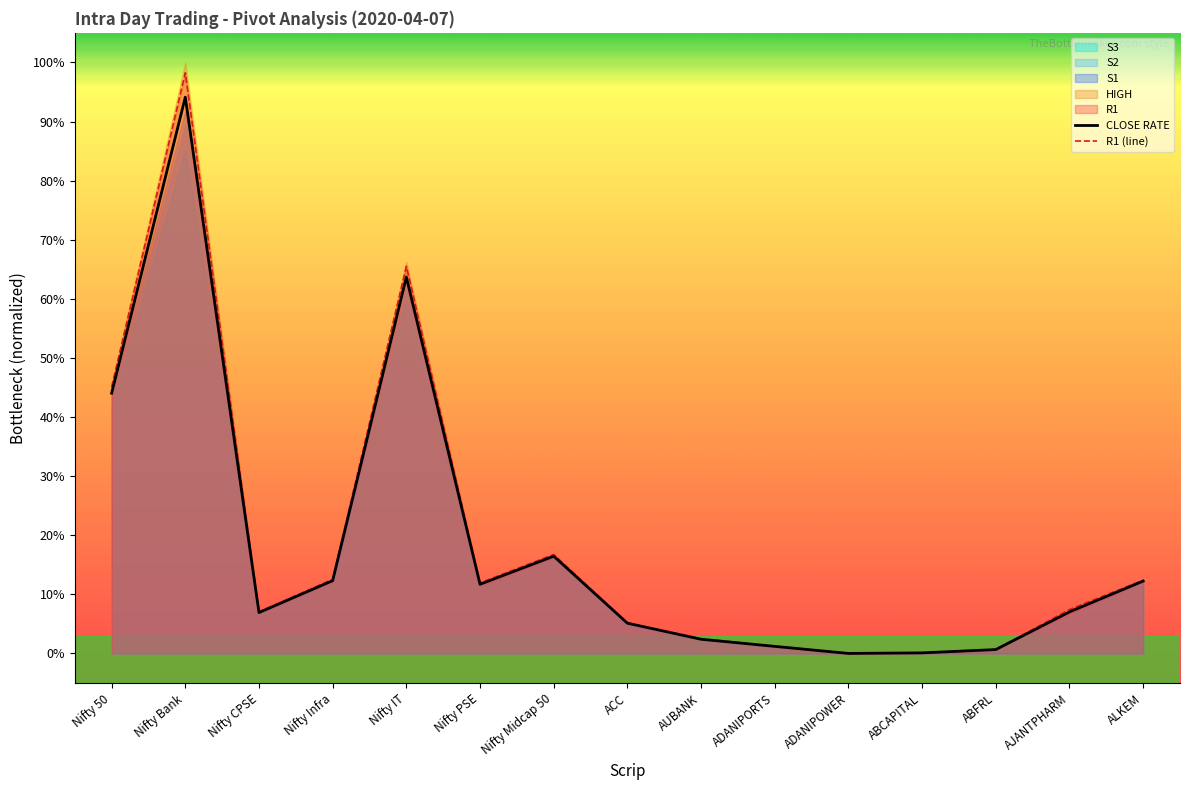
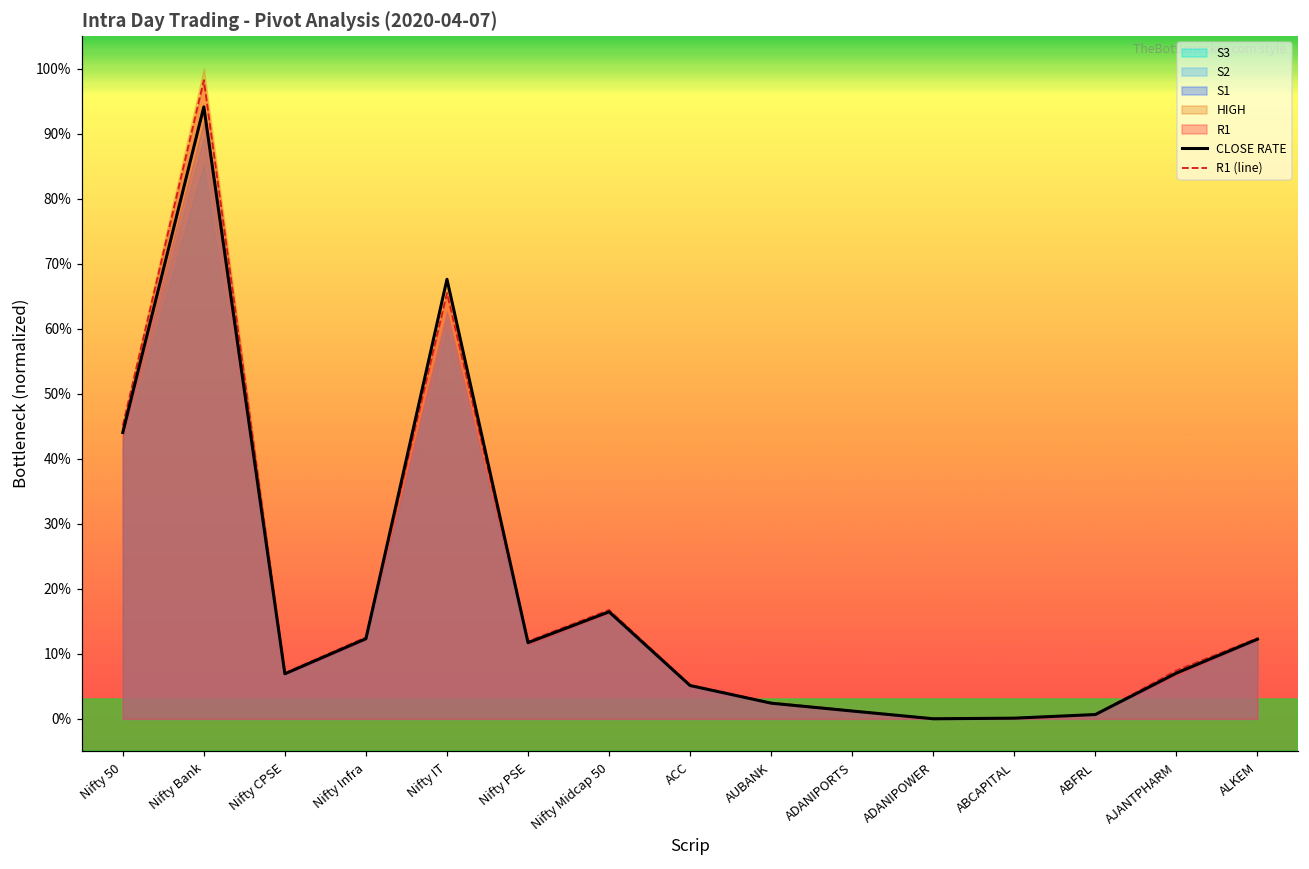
  {
    "CLOSE RATE": {
      "Nifty 50": "44%",
      "Nifty Bank": "94%",
-     "Nifty IT": "64%"
+     "Nifty IT": "68%"
    }
  }
